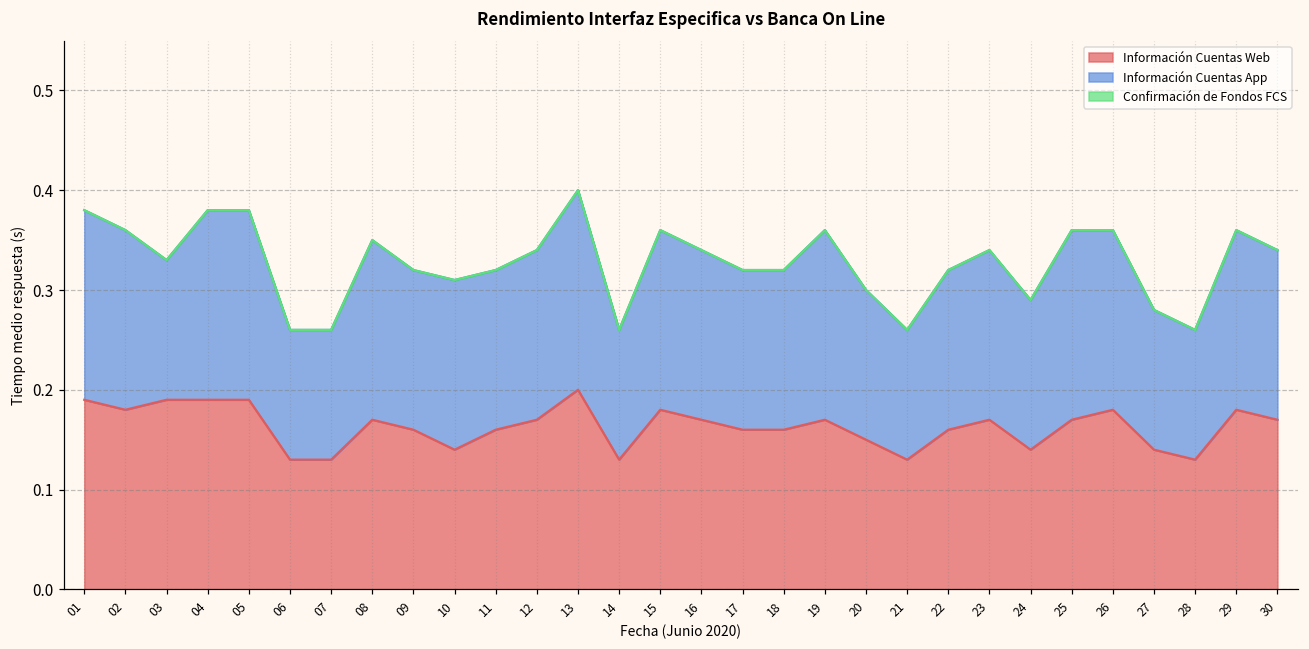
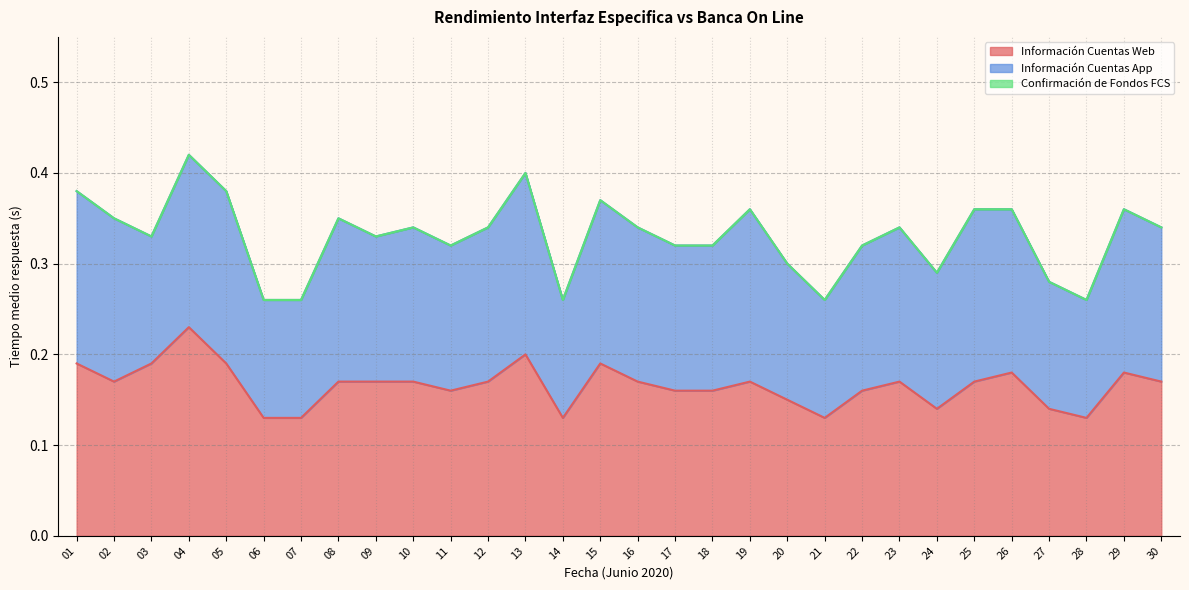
  {
    "Información Cuentas Web": {
      "01": 0.19,
-     "02": 0.18,
+     "02": 0.17,
      "03": 0.19,
-     "04": 0.19,
+     "04": 0.23,
      "05": 0.19,
      "06": 0.13,
      "07": 0.13,
      "08": 0.17,
-     "09": 0.16,
-     "10": 0.14,
+     "09": 0.17,
+     "10": 0.17,
      "11": 0.16,
      "12": 0.17,
      "13": 0.20,
      "14": 0.13,
-     "15": 0.18,
+     "15": 0.19,
      "16": 0.17,
      "17": 0.16,
      "18": 0.16,
      "19": 0.17,
      "20": 0.15,
      "21": 0.13,
      "22": 0.16,
      "23": 0.17,
      "24": 0.14,
      "25": 0.17,
      "26": 0.18,
      "27": 0.14,
      "28": 0.13,
      "29": 0.18,
      "30": 0.17
    }
  }
